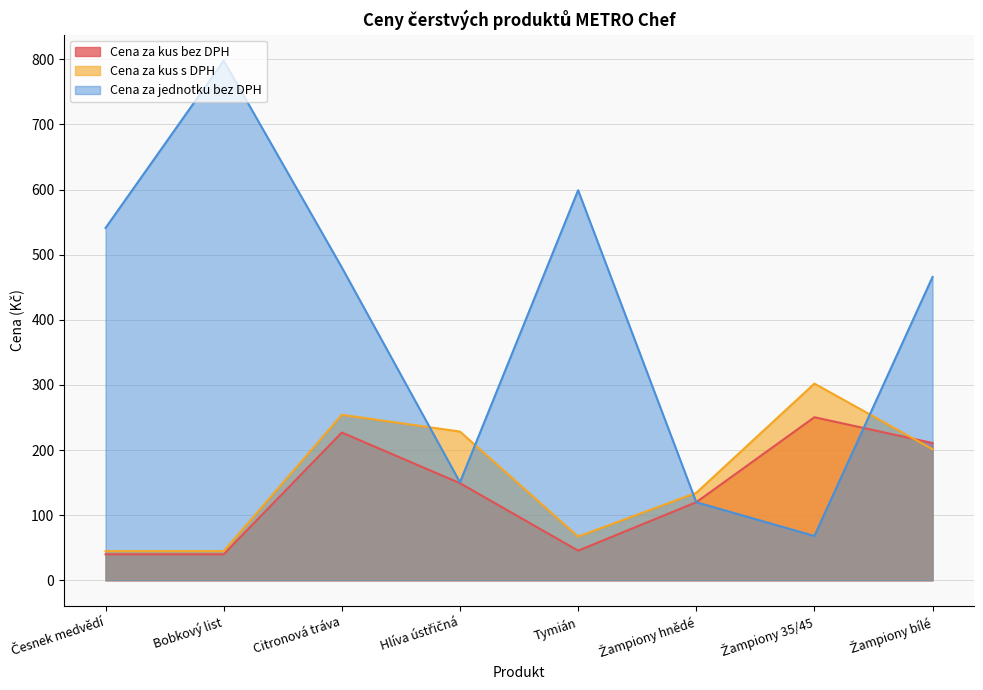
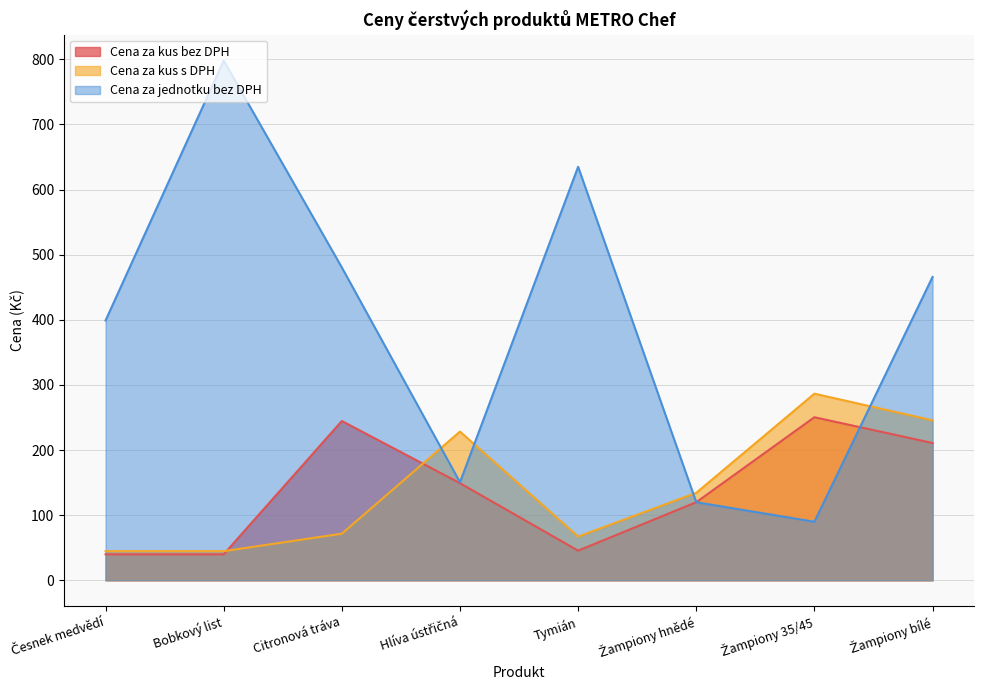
  {
    "Cena za kus bez DPH": {
      "Česnek medvědí": 40,
      "Bobkový list": 40,
-     "Citronová tráva": 230,
+     "Citronová tráva": 240,
      "Tymián": 50,
      "Žampiony 35/45": 250,
      "Žampiony bílé": 210
    },
    "Cena za kus s DPH": {
      "Česnek medvědí": 40,
      "Bobkový list": 40,
-     "Citronová tráva": 250,
+     "Citronová tráva": 70,
      "Hlíva ústřičná": 230,
      "Tymián": 70,
      "Žampiony hnědé": 130,
-     "Žampiony 35/45": 300,
-     "Žampiony bílé": 200
+     "Žampiony 35/45": 290,
+     "Žampiony bílé": 250
    },
    "Cena za jednotku bez DPH": {
-     "Česnek medvědí": 540,
+     "Česnek medvědí": 400,
      "Citronová tráva": 480,
-     "Tymián": 600,
-     "Žampiony 35/45": 70,
+     "Tymián": 640,
+     "Žampiony 35/45": 90,
      "Žampiony bílé": 470
    }
  }
